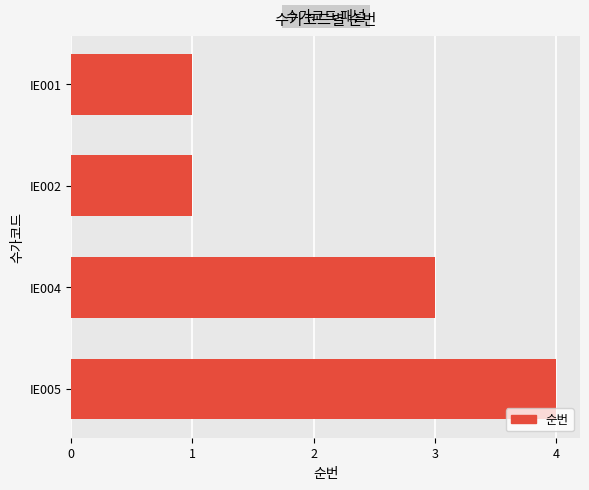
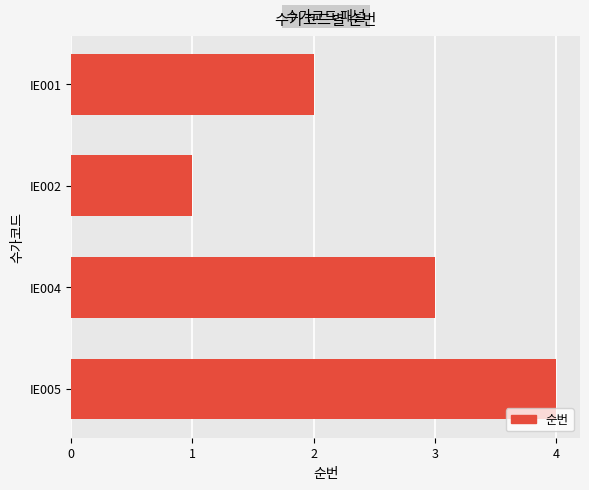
  {
-   "IE001": 1,
+   "IE001": 2,
    "IE002": 1,
    "IE004": 3,
    "IE005": 4
  }
